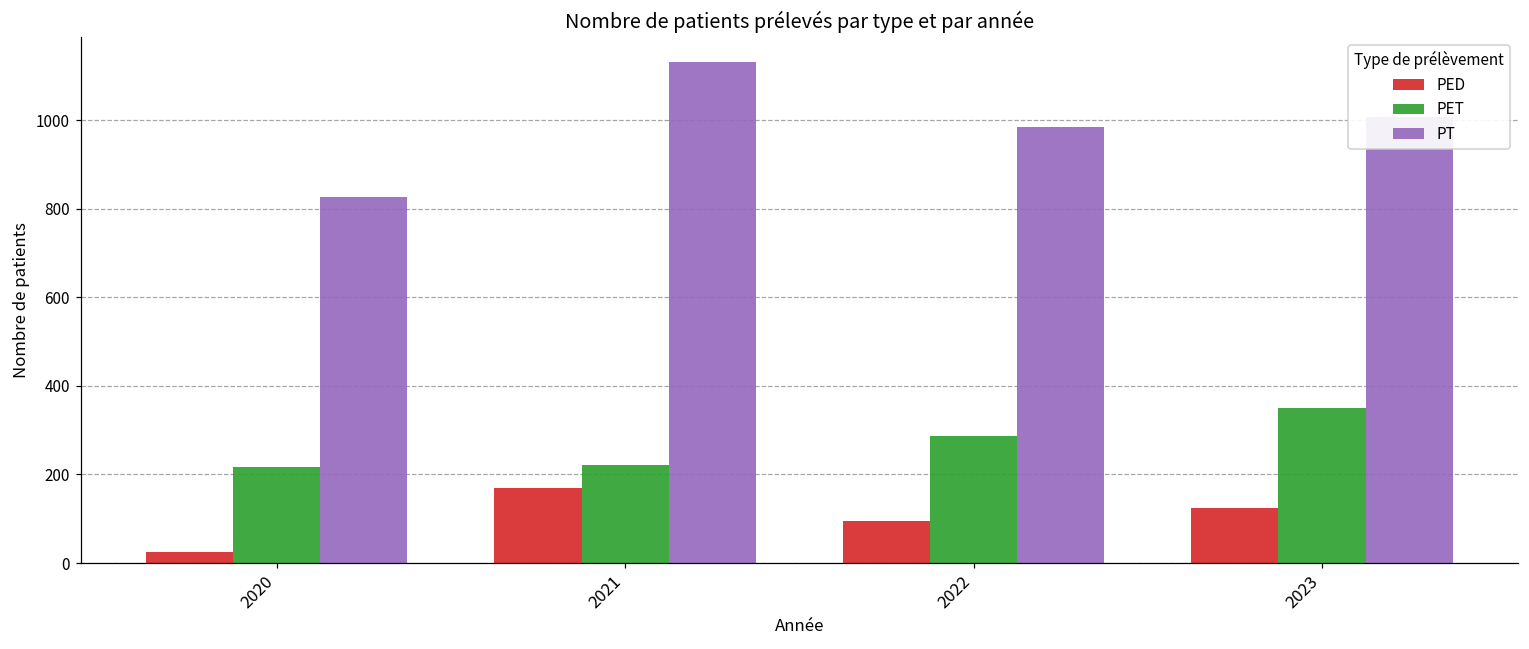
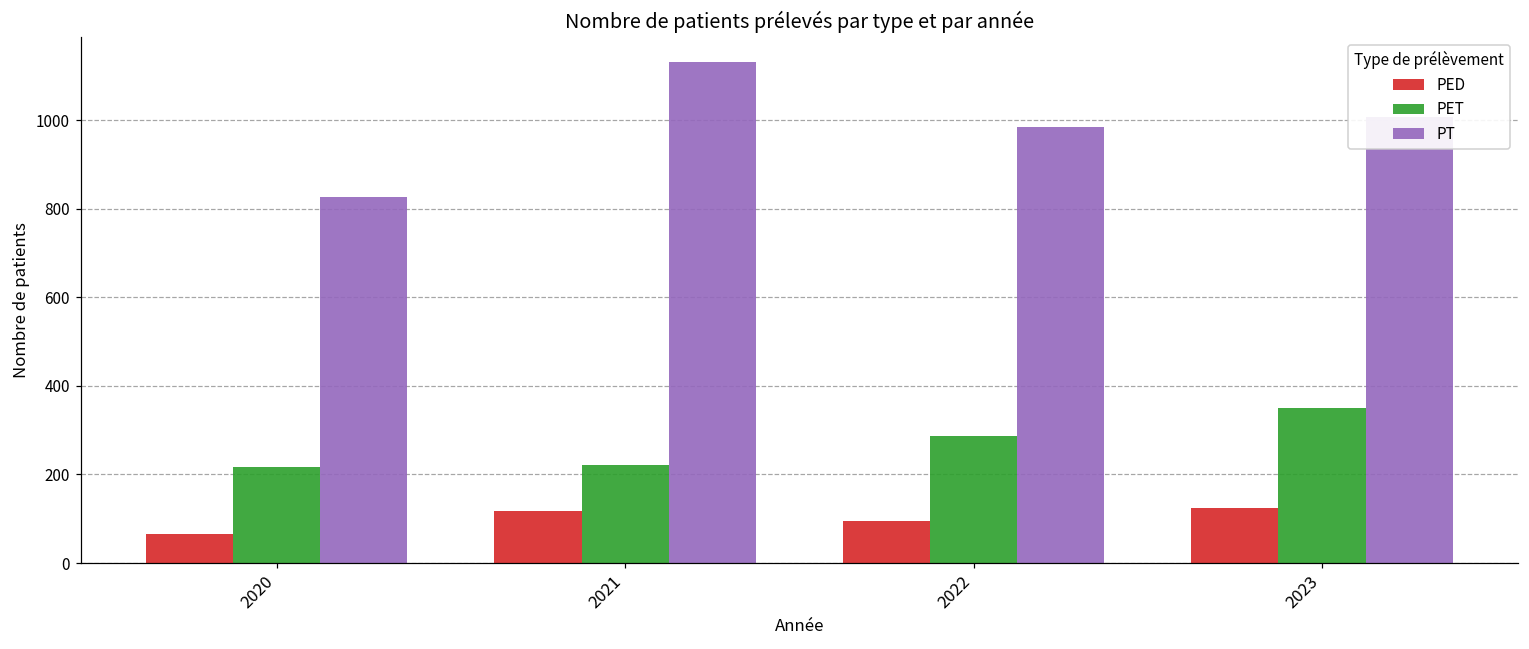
  {
    "PED": {
-     "2020": 30,
-     "2021": 170,
+     "2020": 70,
+     "2021": 120,
      "2022": 100,
      "2023": 130
    },
    "PET": {
      "2020": 220,
      "2021": 220,
      "2022": 290,
      "2023": 350
    },
    "PT": {
      "2020": 830,
      "2021": 1130,
      "2022": 980
    }
  }
